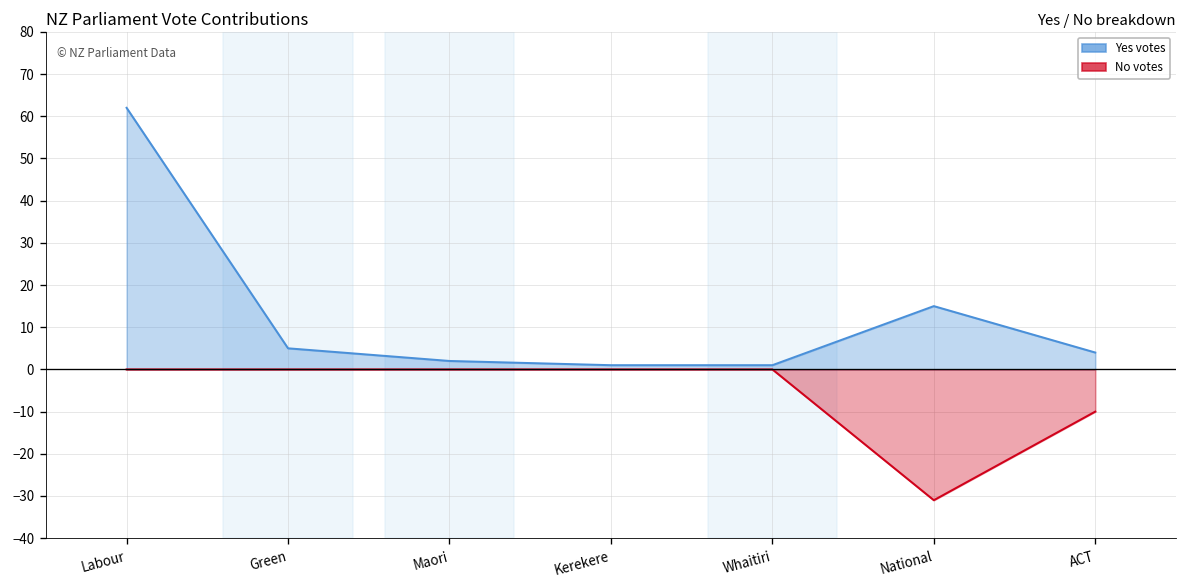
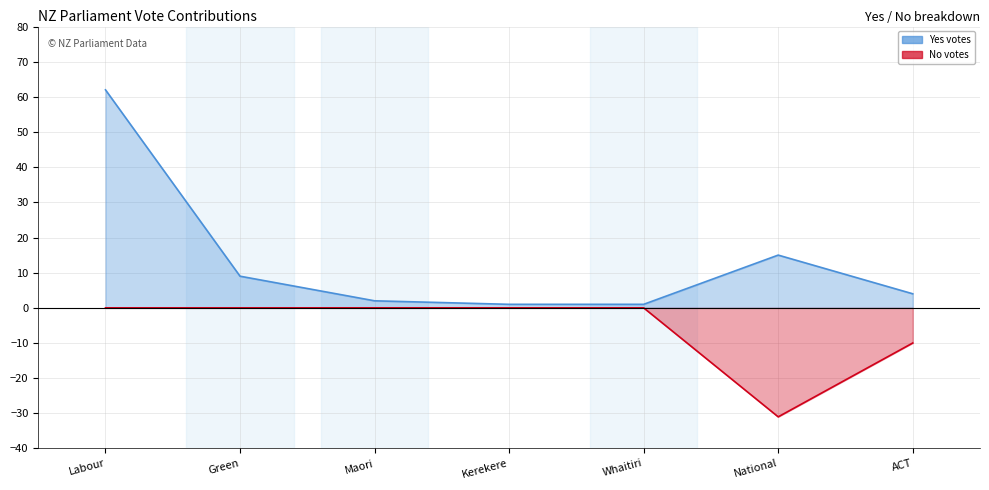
  {
    "Yes votes": {
      "Labour": 62,
-     "Green": 5,
+     "Green": 9,
      "Maori": 2,
      "Kerekere": 1,
      "Whaitiri": 1,
      "National": 15,
      "ACT": 4
    }
  }
